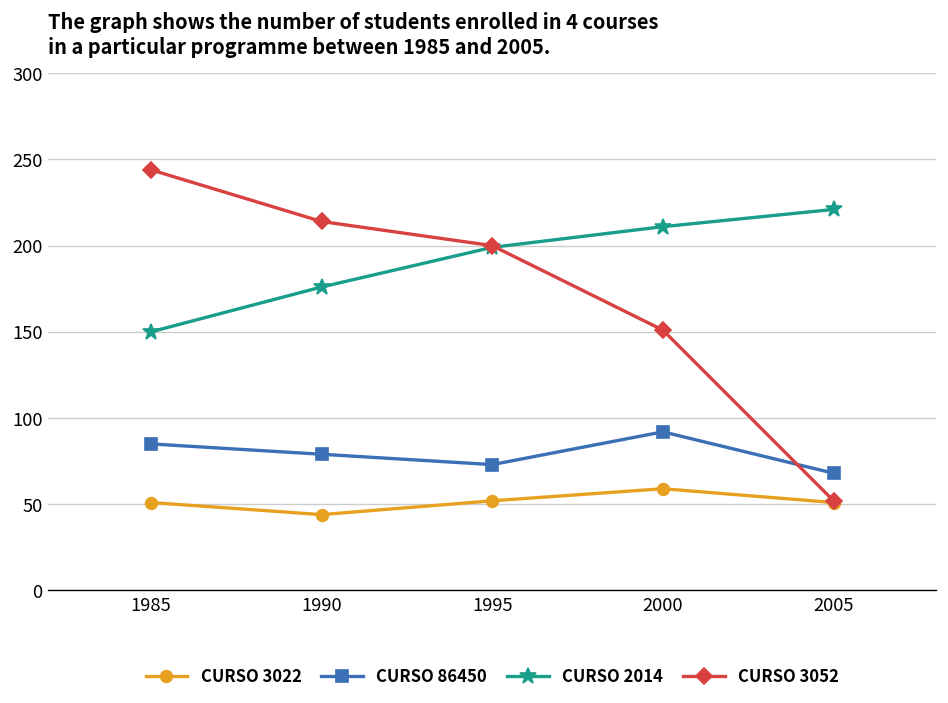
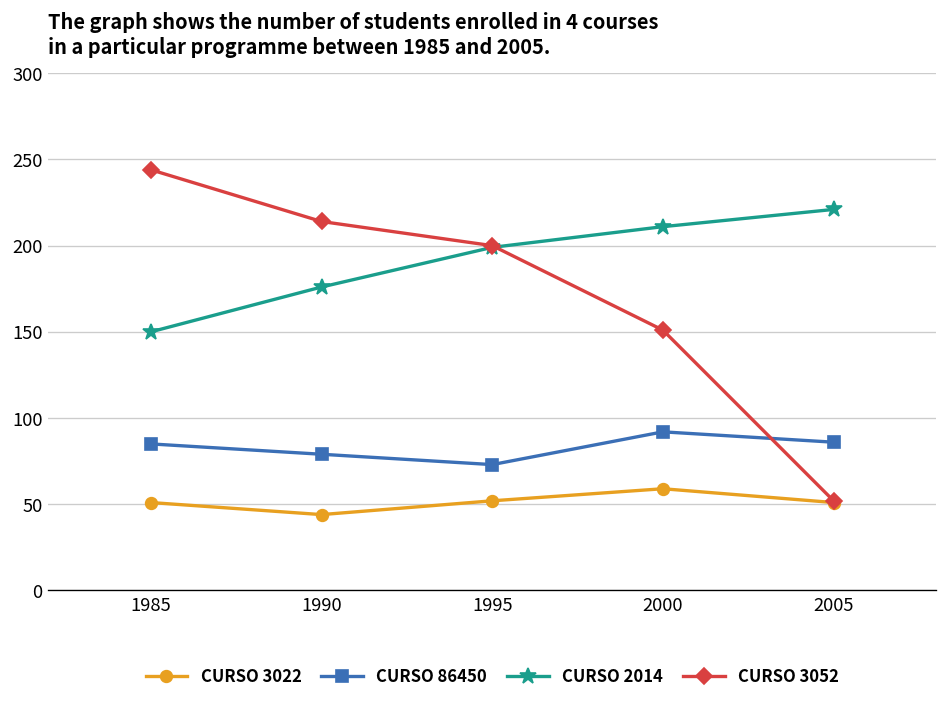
  {
    "CURSO 3022": {
      "1985": 51,
      "1990": 44,
      "1995": 52,
      "2000": 59
    },
    "CURSO 86450": {
      "1985": 85,
      "1990": 79,
      "1995": 73,
      "2000": 92,
-     "2005": 68
+     "2005": 86
    },
    "CURSO 2014": {
      "1985": 150,
      "1990": 176,
      "2000": 211,
      "2005": 221
    },
    "CURSO 3052": {
      "1985": 244,
      "1990": 214,
      "2000": 151
    }
  }
